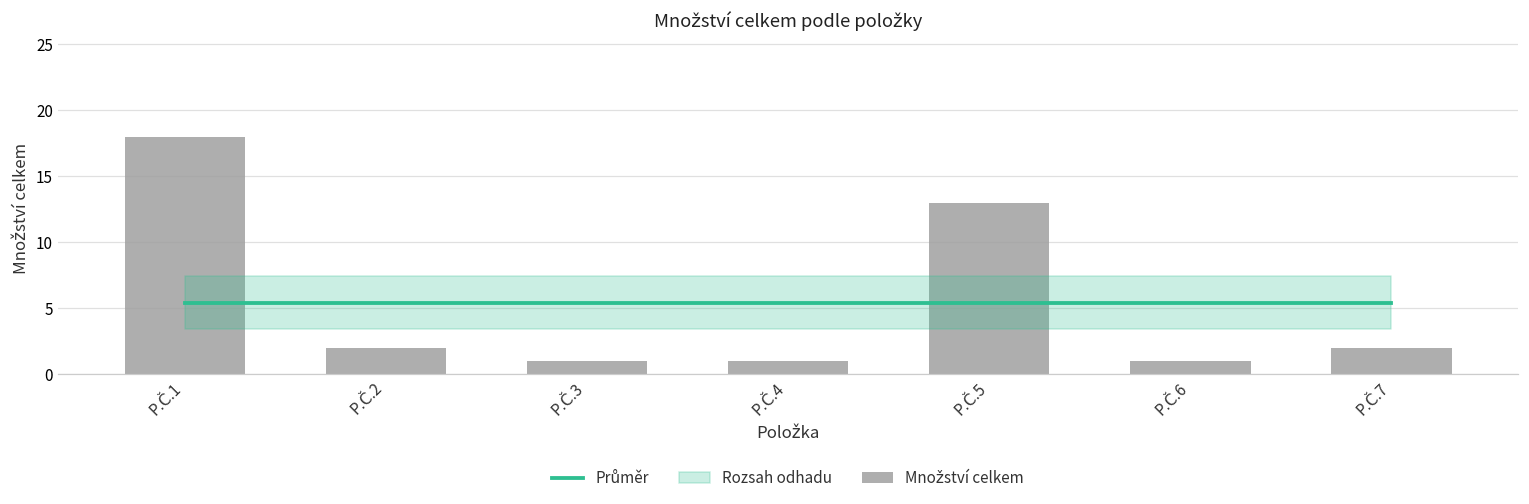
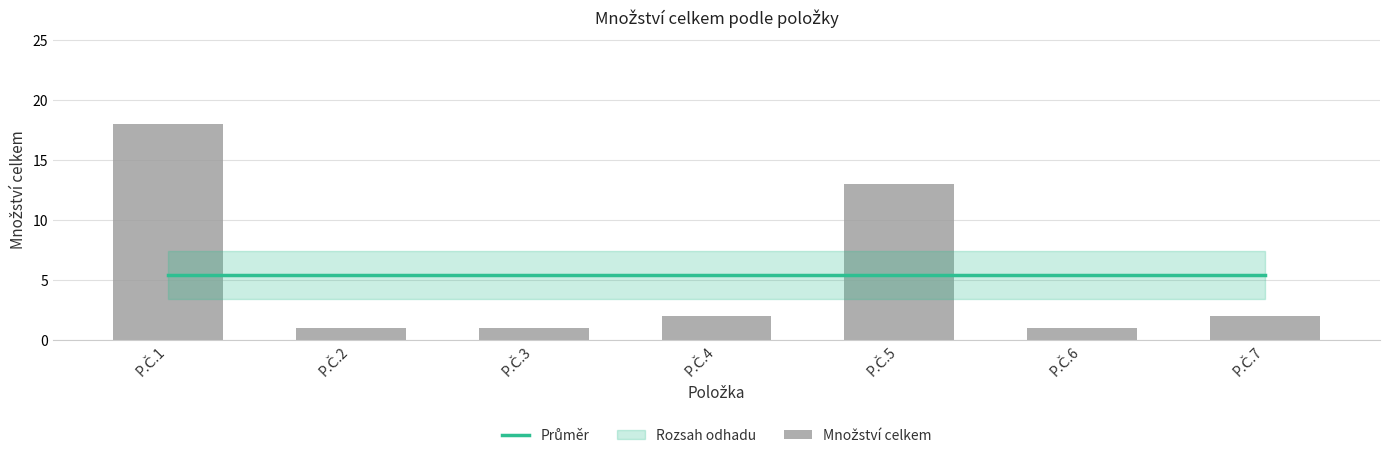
  {
    "Množství celkem": {
      "P.Č.1": 18,
-     "P.Č.2": 2,
+     "P.Č.2": 1,
      "P.Č.3": 1,
-     "P.Č.4": 1,
+     "P.Č.4": 2,
      "P.Č.5": 13,
      "P.Č.6": 1,
      "P.Č.7": 2
    }
  }
